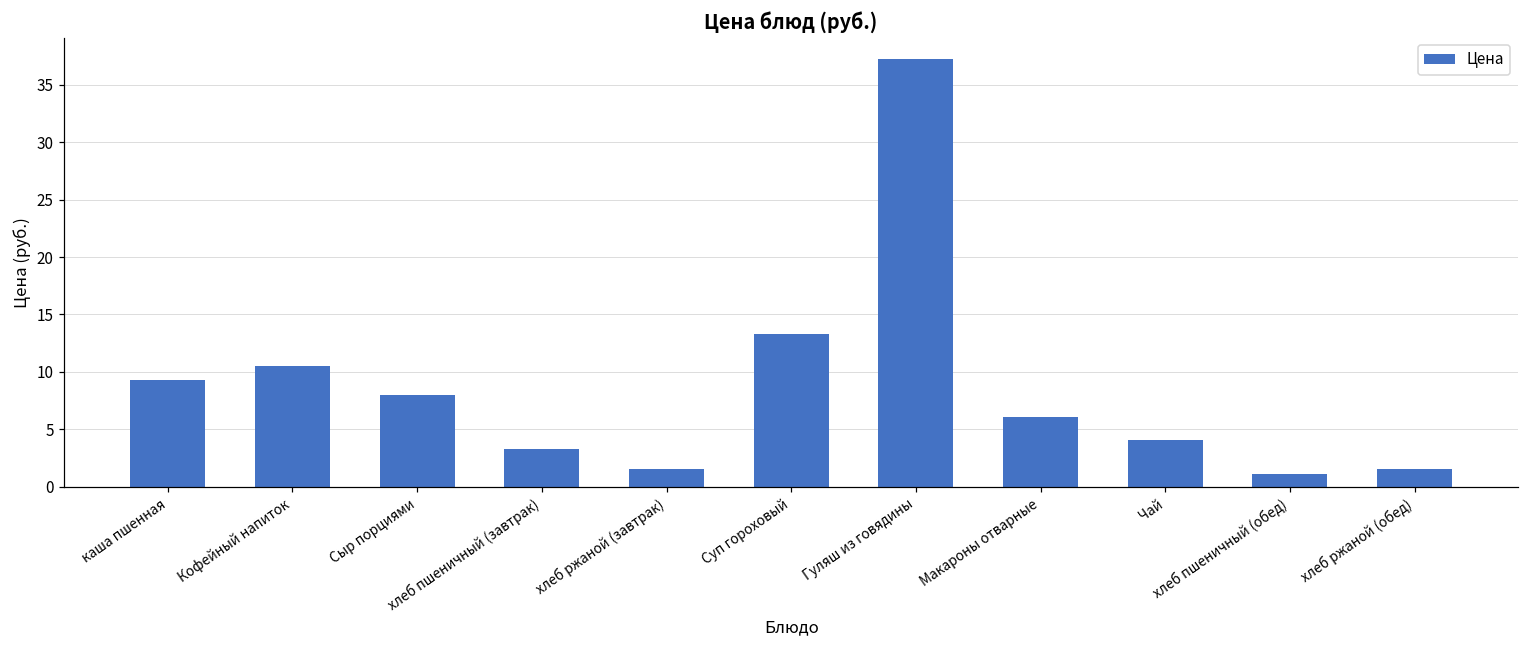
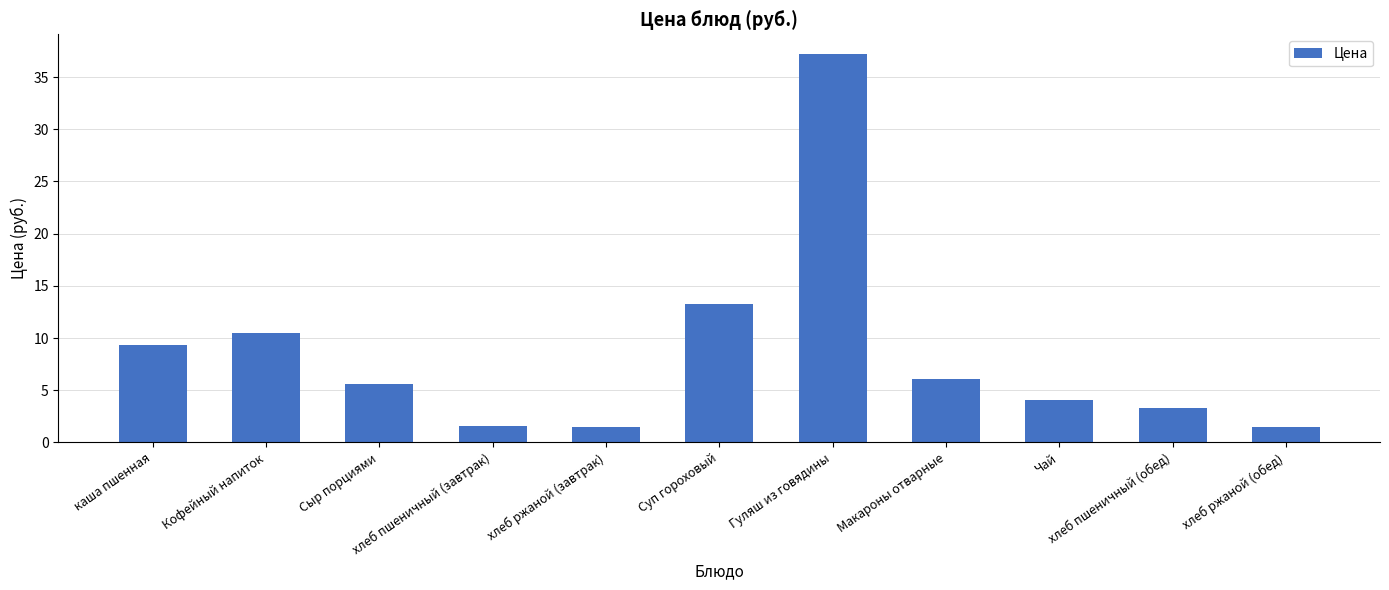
  {
    "каша пшенная": 9.3,
    "Кофейный напиток": 10.5,
-   "Сыр порциями": 8.0,
-   "хлеб пшеничный (завтрак)": 3.3,
+   "Сыр порциями": 5.6,
+   "хлеб пшеничный (завтрак)": 1.6,
    "хлеб ржаной (завтрак)": 1.5,
    "Суп гороховый": 13.3,
    "Гуляш из говядины": 37.2,
    "Макароны отварные": 6.1,
    "Чай": 4.0,
-   "хлеб пшеничный (обед)": 1.1,
+   "хлеб пшеничный (обед)": 3.3,
    "хлеб ржаной (обед)": 1.5
  }
